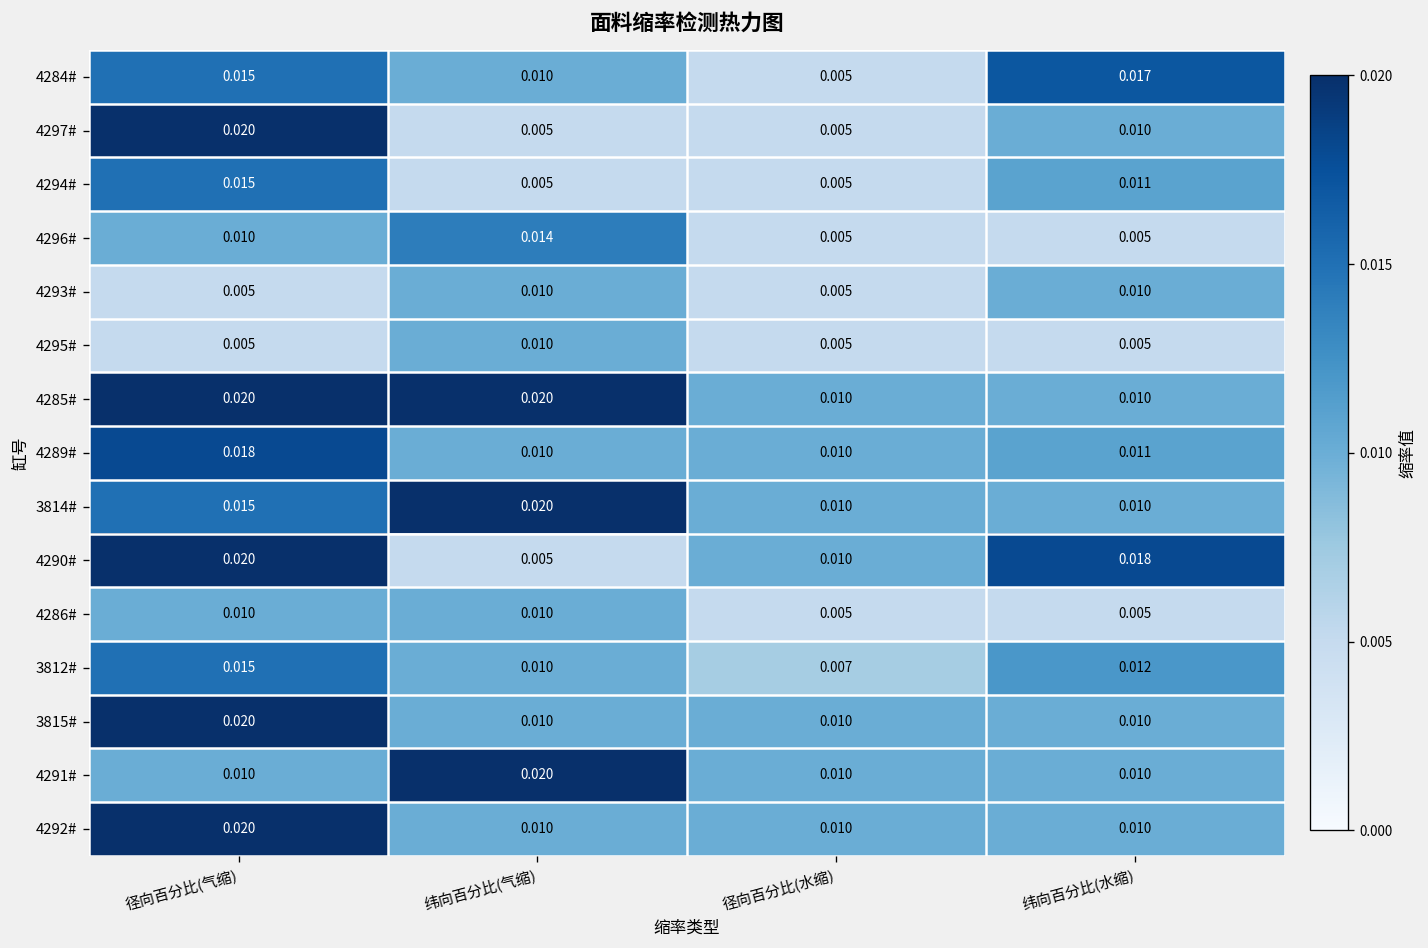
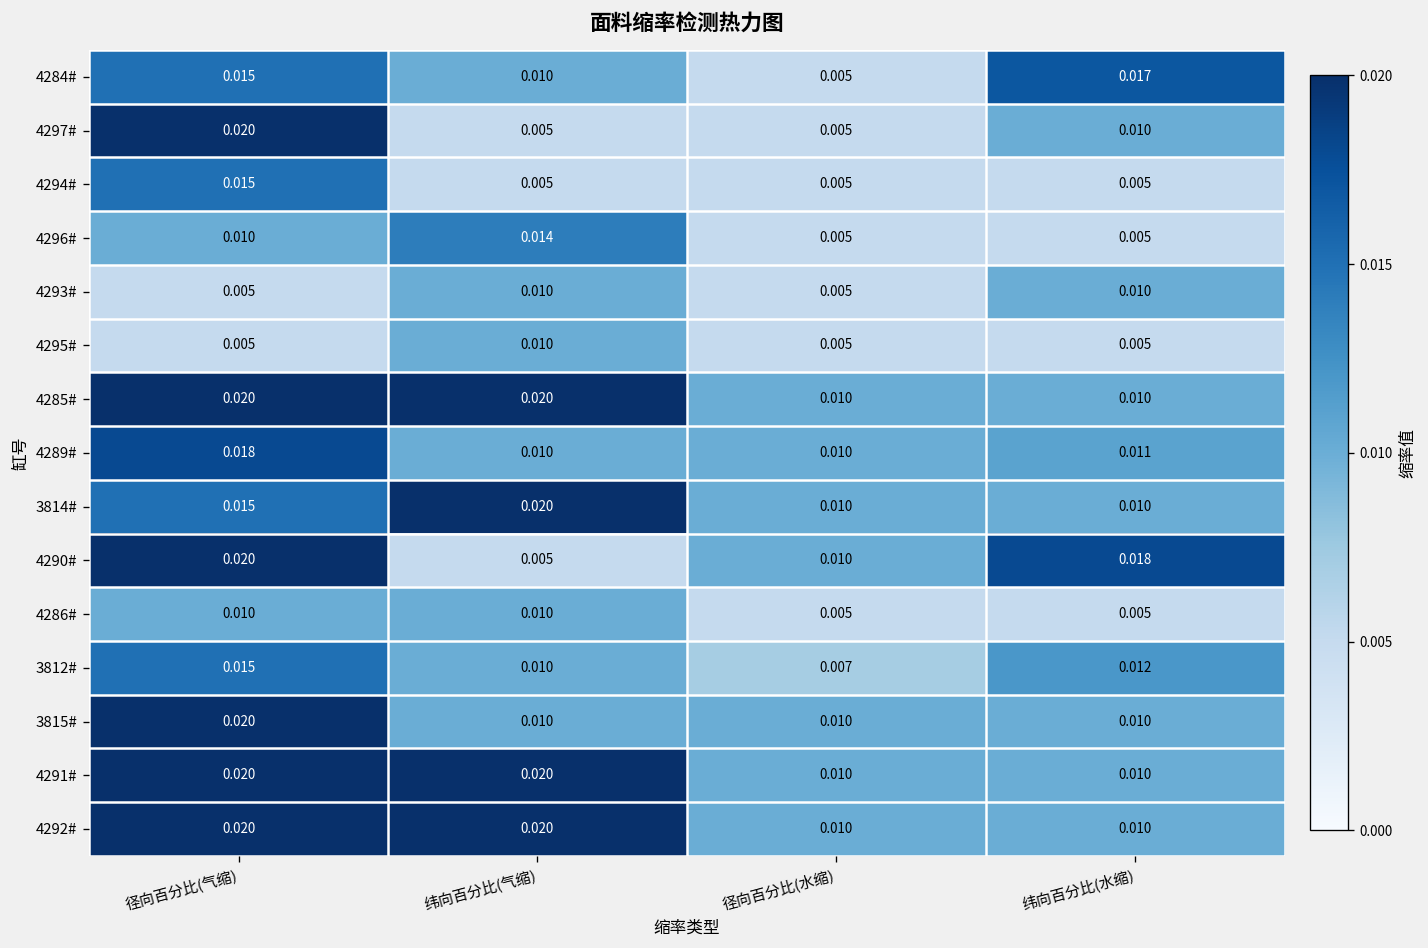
  {
    "4284#": {
      "径向百分比(气缩)": 0.015,
      "纬向百分比(气缩)": 0.010,
      "径向百分比(水缩)": 0.005,
      "纬向百分比(水缩)": 0.017
    },
    "4297#": {
      "径向百分比(气缩)": 0.020,
      "纬向百分比(气缩)": 0.005,
      "径向百分比(水缩)": 0.005,
      "纬向百分比(水缩)": 0.010
    },
    "4294#": {
      "径向百分比(气缩)": 0.015,
      "纬向百分比(气缩)": 0.005,
      "径向百分比(水缩)": 0.005,
-     "纬向百分比(水缩)": 0.011
+     "纬向百分比(水缩)": 0.005
    },
    "4296#": {
      "径向百分比(气缩)": 0.010,
      "纬向百分比(气缩)": 0.014,
      "径向百分比(水缩)": 0.005,
      "纬向百分比(水缩)": 0.005
    },
    "4293#": {
      "径向百分比(气缩)": 0.005,
      "纬向百分比(气缩)": 0.010,
      "径向百分比(水缩)": 0.005,
      "纬向百分比(水缩)": 0.010
    },
    "4295#": {
      "径向百分比(气缩)": 0.005,
      "纬向百分比(气缩)": 0.010,
      "径向百分比(水缩)": 0.005,
      "纬向百分比(水缩)": 0.005
    },
    "4285#": {
      "径向百分比(气缩)": 0.020,
      "纬向百分比(气缩)": 0.020,
      "径向百分比(水缩)": 0.010,
      "纬向百分比(水缩)": 0.010
    },
    "4289#": {
      "径向百分比(气缩)": 0.018,
      "纬向百分比(气缩)": 0.010,
      "径向百分比(水缩)": 0.010,
      "纬向百分比(水缩)": 0.011
    },
    "3814#": {
      "径向百分比(气缩)": 0.015,
      "纬向百分比(气缩)": 0.020,
      "径向百分比(水缩)": 0.010,
      "纬向百分比(水缩)": 0.010
    },
    "4290#": {
      "径向百分比(气缩)": 0.020,
      "纬向百分比(气缩)": 0.005,
      "径向百分比(水缩)": 0.010,
      "纬向百分比(水缩)": 0.018
    },
    "4286#": {
      "径向百分比(气缩)": 0.010,
      "纬向百分比(气缩)": 0.010,
      "径向百分比(水缩)": 0.005,
      "纬向百分比(水缩)": 0.005
    },
    "3812#": {
      "径向百分比(气缩)": 0.015,
      "纬向百分比(气缩)": 0.010,
      "径向百分比(水缩)": 0.007,
      "纬向百分比(水缩)": 0.012
    },
    "3815#": {
      "径向百分比(气缩)": 0.020,
      "纬向百分比(气缩)": 0.010,
      "径向百分比(水缩)": 0.010,
      "纬向百分比(水缩)": 0.010
    },
    "4291#": {
-     "径向百分比(气缩)": 0.010,
+     "径向百分比(气缩)": 0.020,
      "纬向百分比(气缩)": 0.020,
      "径向百分比(水缩)": 0.010,
      "纬向百分比(水缩)": 0.010
    },
    "4292#": {
      "径向百分比(气缩)": 0.020,
-     "纬向百分比(气缩)": 0.010,
+     "纬向百分比(气缩)": 0.020,
      "径向百分比(水缩)": 0.010,
      "纬向百分比(水缩)": 0.010
    }
  }
